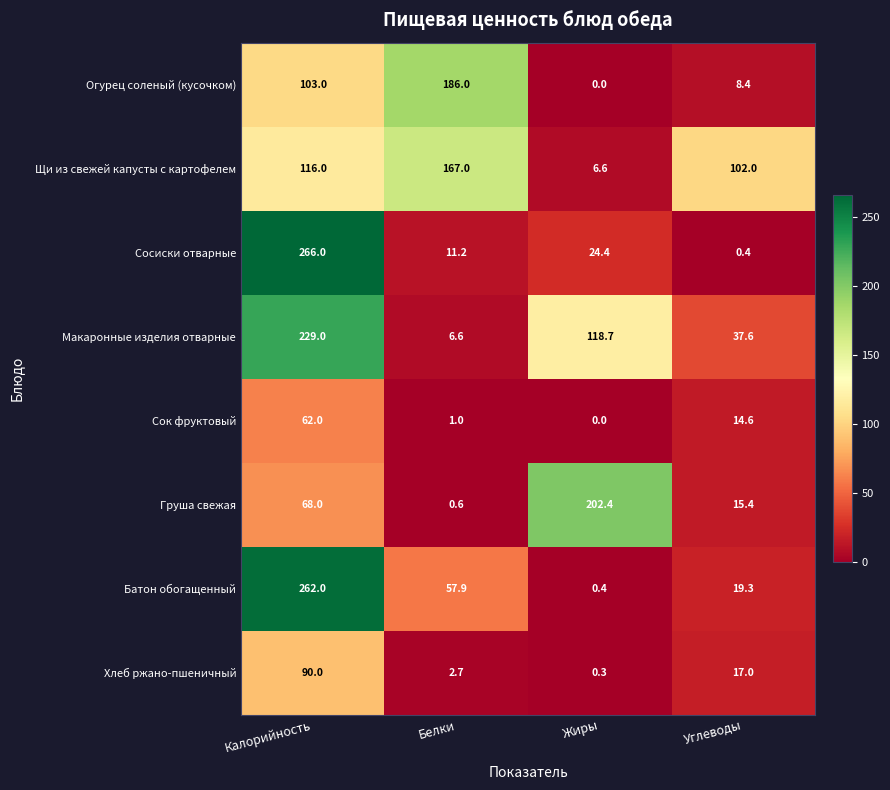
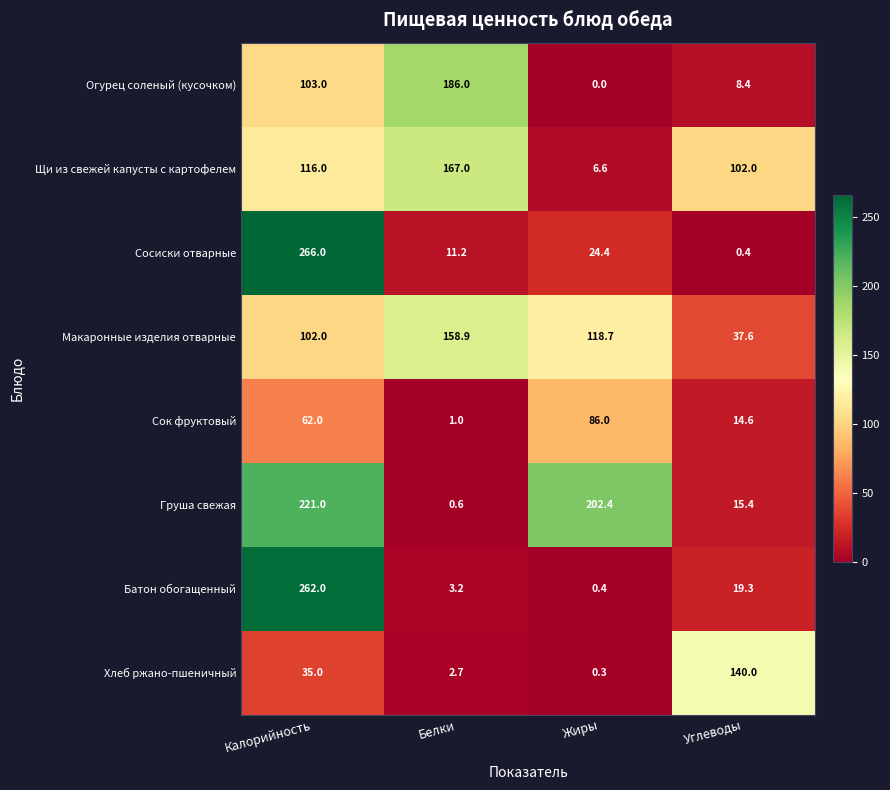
  {
    "Огурец соленый (кусочком)": {
      "Калорийность": 103.0,
      "Белки": 186.0,
      "Жиры": 0.0,
      "Углеводы": 8.4
    },
    "Щи из свежей капусты с картофелем": {
      "Калорийность": 116.0,
      "Белки": 167.0,
      "Жиры": 6.6,
      "Углеводы": 102.0
    },
    "Сосиски отварные": {
      "Калорийность": 266.0,
      "Белки": 11.2,
      "Жиры": 24.4,
      "Углеводы": 0.4
    },
    "Макаронные изделия отварные": {
-     "Калорийность": 229.0,
-     "Белки": 6.6,
+     "Калорийность": 102.0,
+     "Белки": 158.9,
      "Жиры": 118.7,
      "Углеводы": 37.6
    },
    "Сок фруктовый": {
      "Калорийность": 62.0,
      "Белки": 1.0,
-     "Жиры": 0.0,
+     "Жиры": 86.0,
      "Углеводы": 14.6
    },
    "Груша свежая": {
-     "Калорийность": 68.0,
+     "Калорийность": 221.0,
      "Белки": 0.6,
      "Жиры": 202.4,
      "Углеводы": 15.4
    },
    "Батон обогащенный": {
      "Калорийность": 262.0,
-     "Белки": 57.9,
+     "Белки": 3.2,
      "Жиры": 0.4,
      "Углеводы": 19.3
    },
    "Хлеб ржано-пшеничный": {
-     "Калорийность": 90.0,
+     "Калорийность": 35.0,
      "Белки": 2.7,
      "Жиры": 0.3,
-     "Углеводы": 17.0
+     "Углеводы": 140.0
    }
  }
